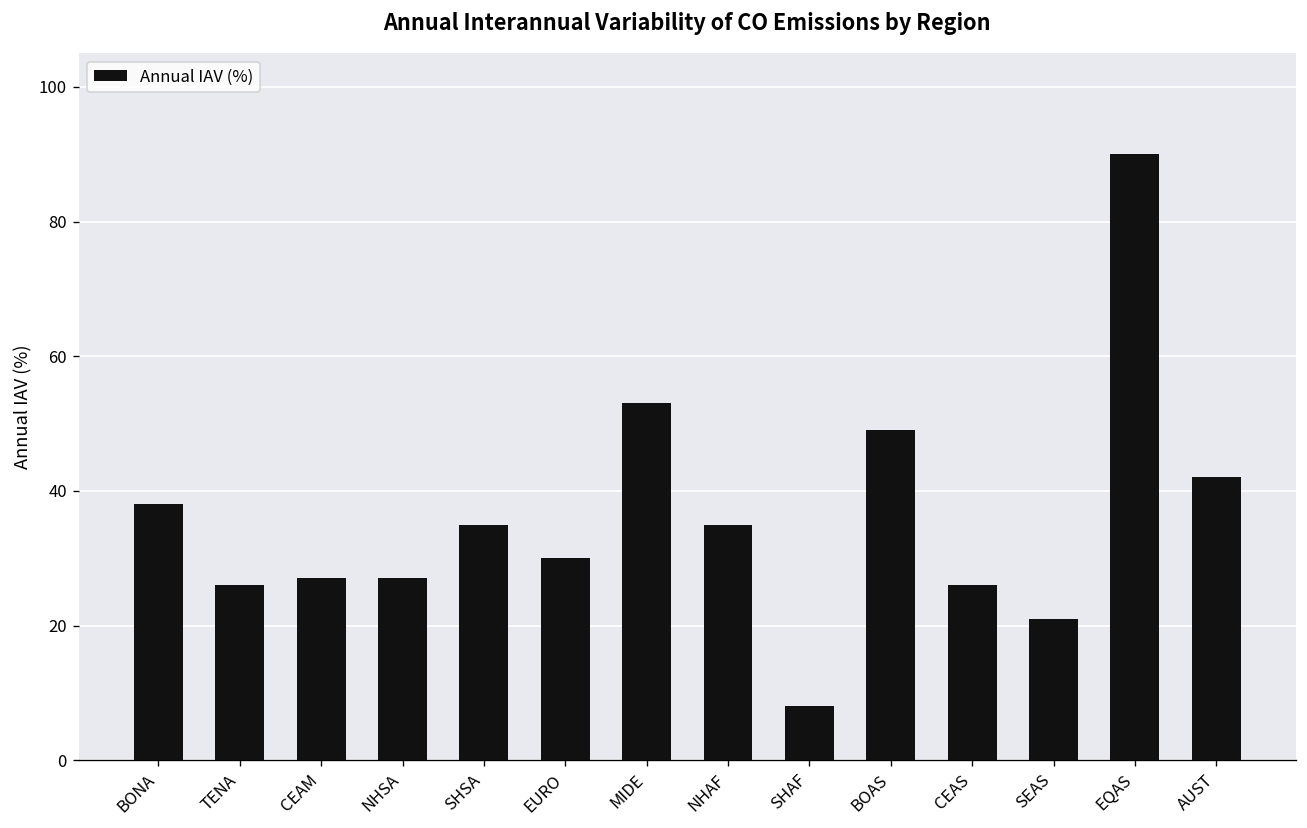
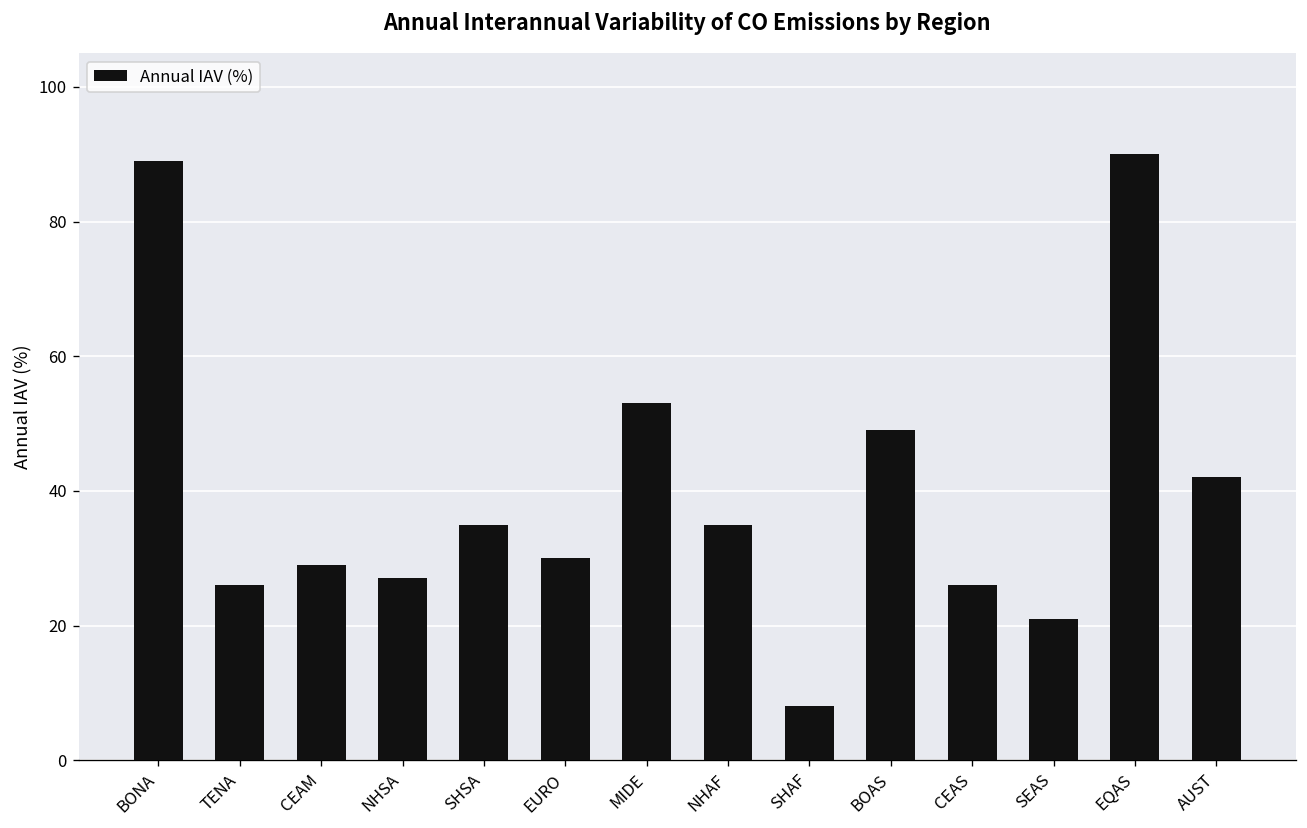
  {
-   "BONA": 38,
+   "BONA": 89,
    "TENA": 26,
-   "CEAM": 27,
+   "CEAM": 29,
    "NHSA": 27,
    "SHSA": 35,
    "EURO": 30,
    "MIDE": 53,
    "NHAF": 35,
    "SHAF": 8,
    "BOAS": 49,
    "CEAS": 26,
    "SEAS": 21,
    "EQAS": 90,
    "AUST": 42
  }
